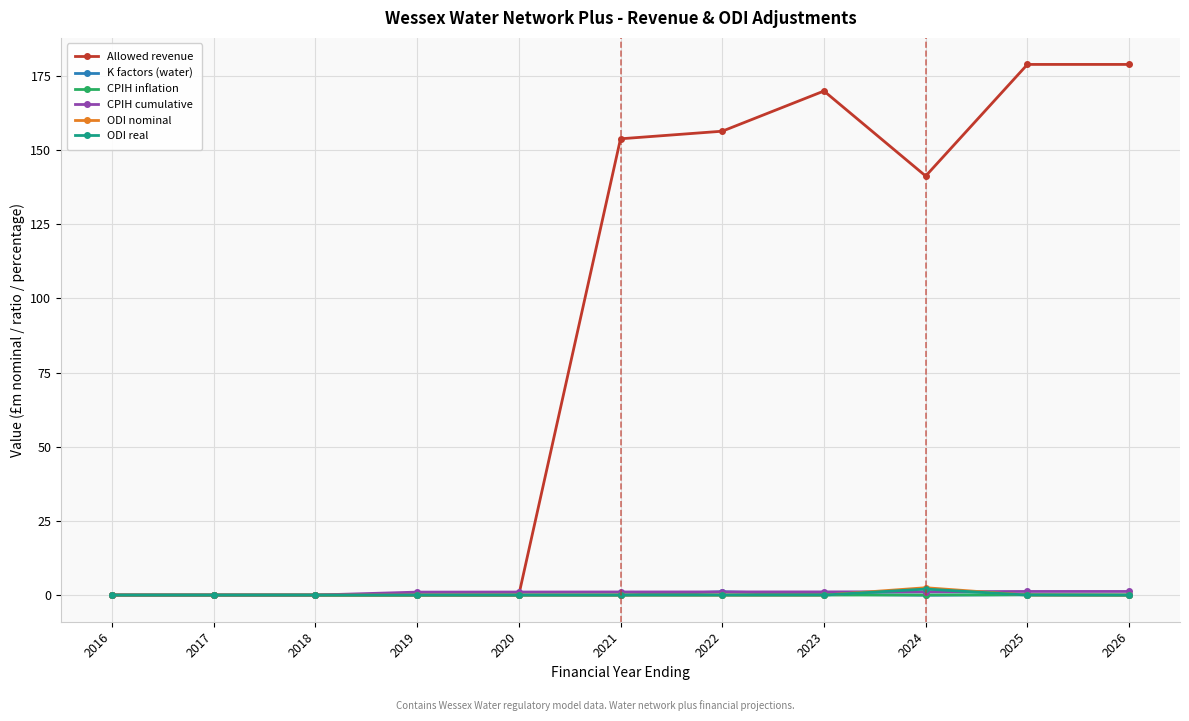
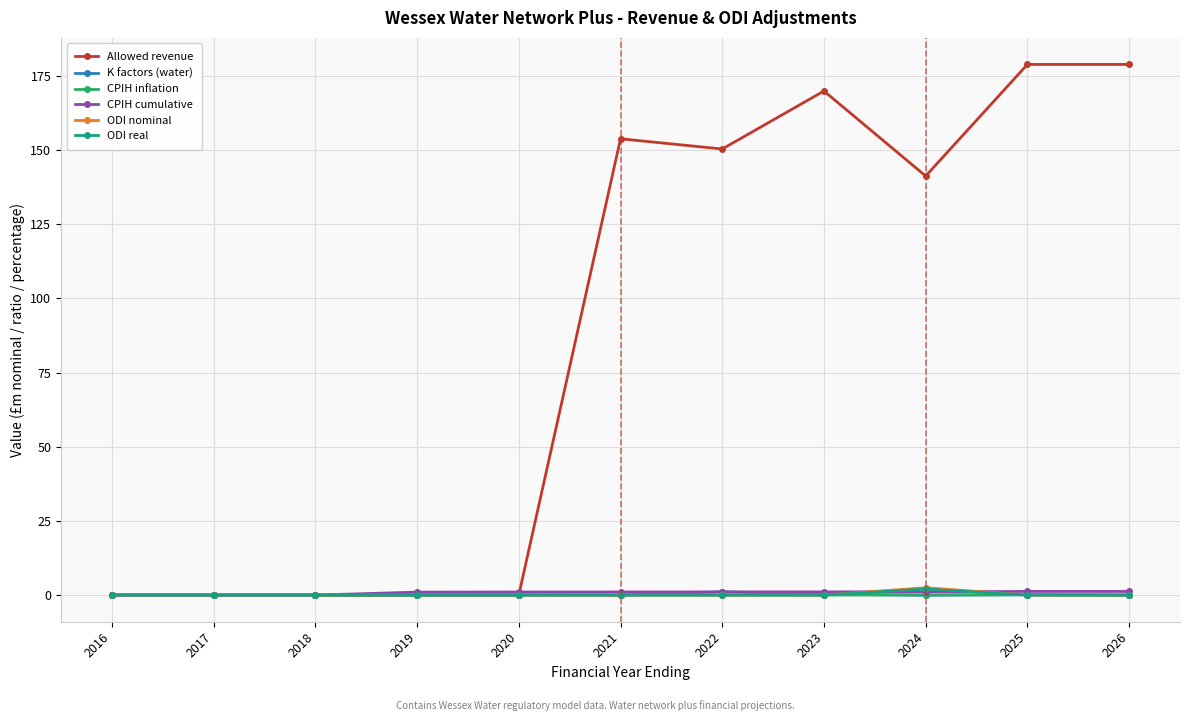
  {
    "Allowed revenue": {
      "2021": 154,
-     "2022": 156,
+     "2022": 150,
      "2023": 170,
      "2024": 141,
      "2025": 179,
      "2026": 179
    },
    "CPIH cumulative": {
      "2019": 1,
      "2020": 1,
      "2021": 1,
      "2024": 1,
      "2025": 1,
      "2026": 1
    }
  }
